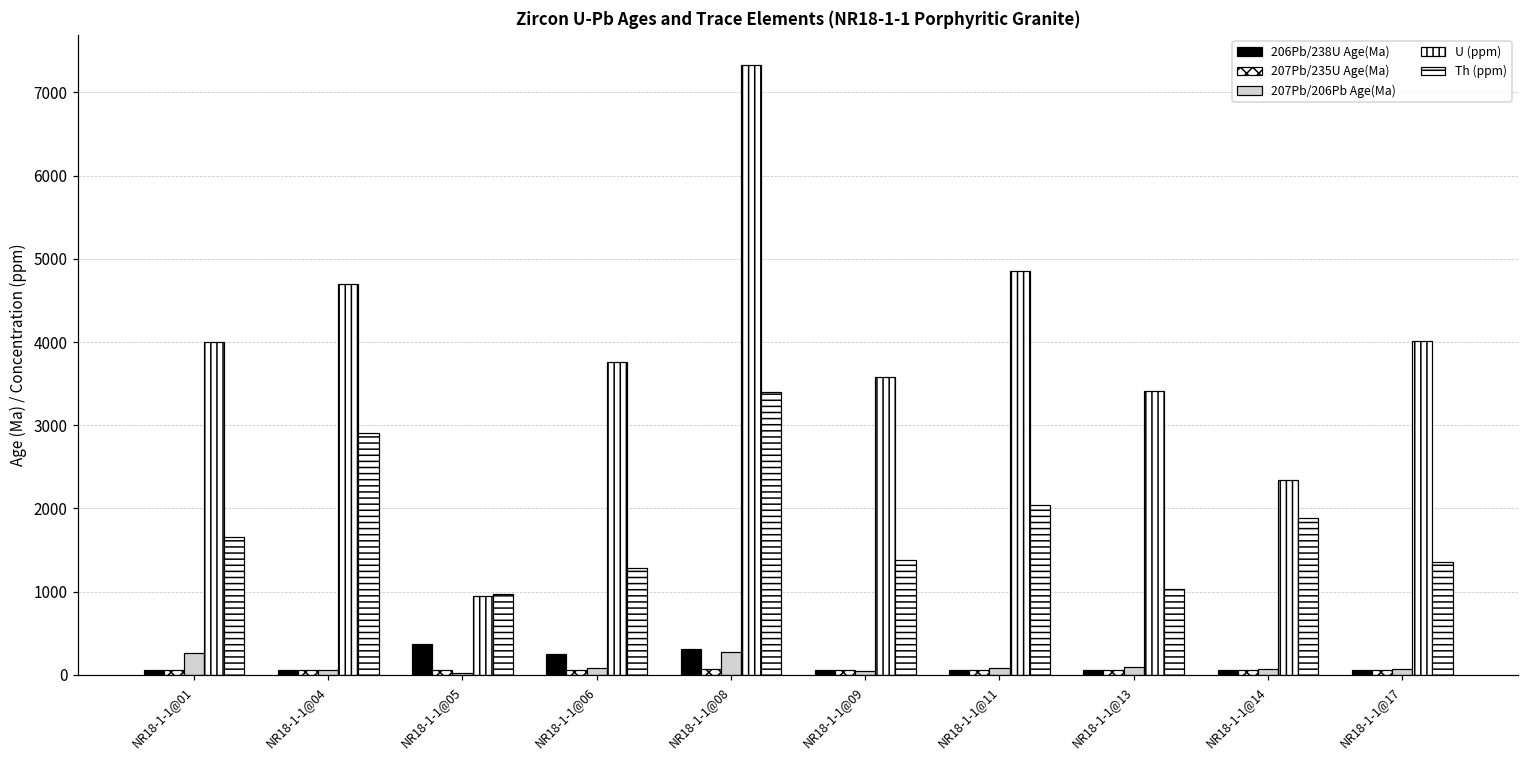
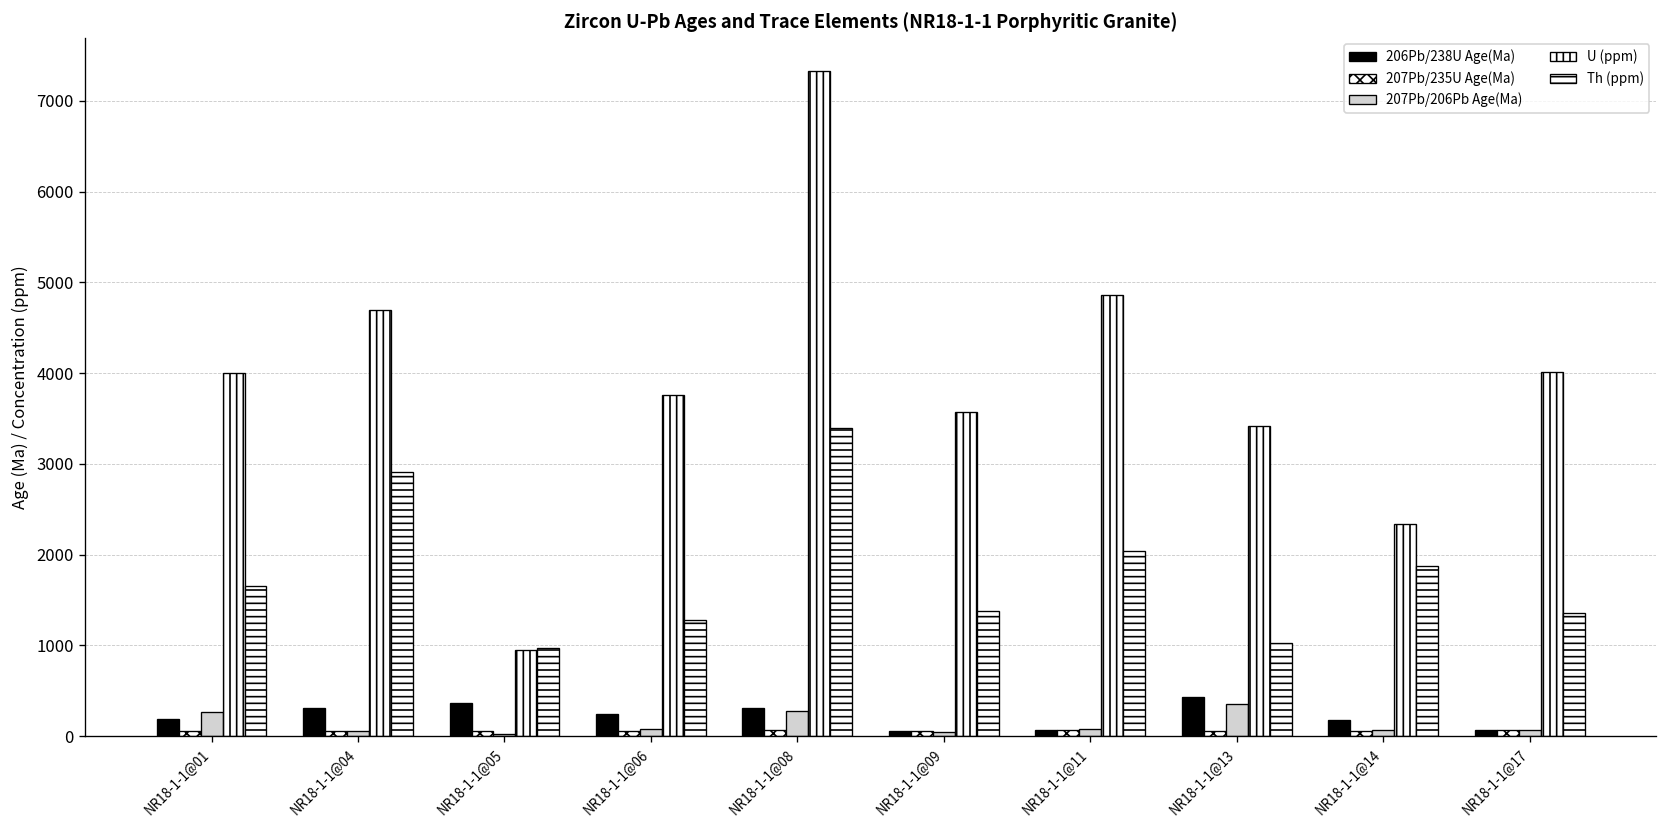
  {
    "206Pb/238U Age(Ma)": {
-     "NR18-1-1@01": 100,
-     "NR18-1-1@04": 100,
+     "NR18-1-1@01": 200,
+     "NR18-1-1@04": 300,
      "NR18-1-1@05": 400,
      "NR18-1-1@06": 200,
      "NR18-1-1@08": 300,
      "NR18-1-1@09": 100,
      "NR18-1-1@11": 100,
-     "NR18-1-1@13": 100,
-     "NR18-1-1@14": 100,
+     "NR18-1-1@13": 400,
+     "NR18-1-1@14": 200,
      "NR18-1-1@17": 100
    },
    "207Pb/206Pb Age(Ma)": {
      "NR18-1-1@01": 300,
      "NR18-1-1@04": 100,
      "NR18-1-1@06": 100,
      "NR18-1-1@08": 300,
      "NR18-1-1@09": 100,
      "NR18-1-1@11": 100,
-     "NR18-1-1@13": 100,
+     "NR18-1-1@13": 400,
      "NR18-1-1@14": 100,
      "NR18-1-1@17": 100
    }
  }
